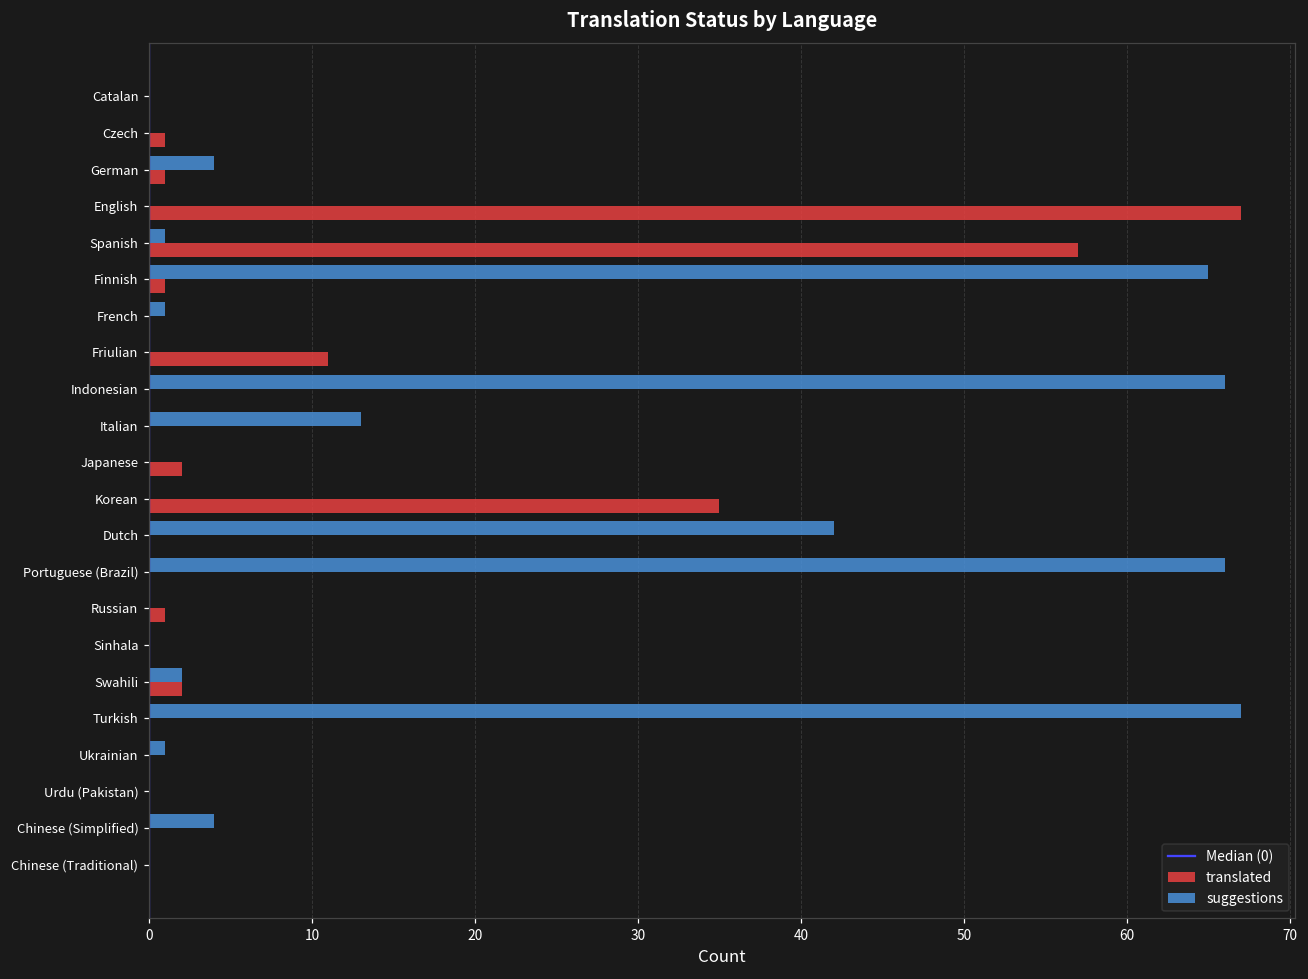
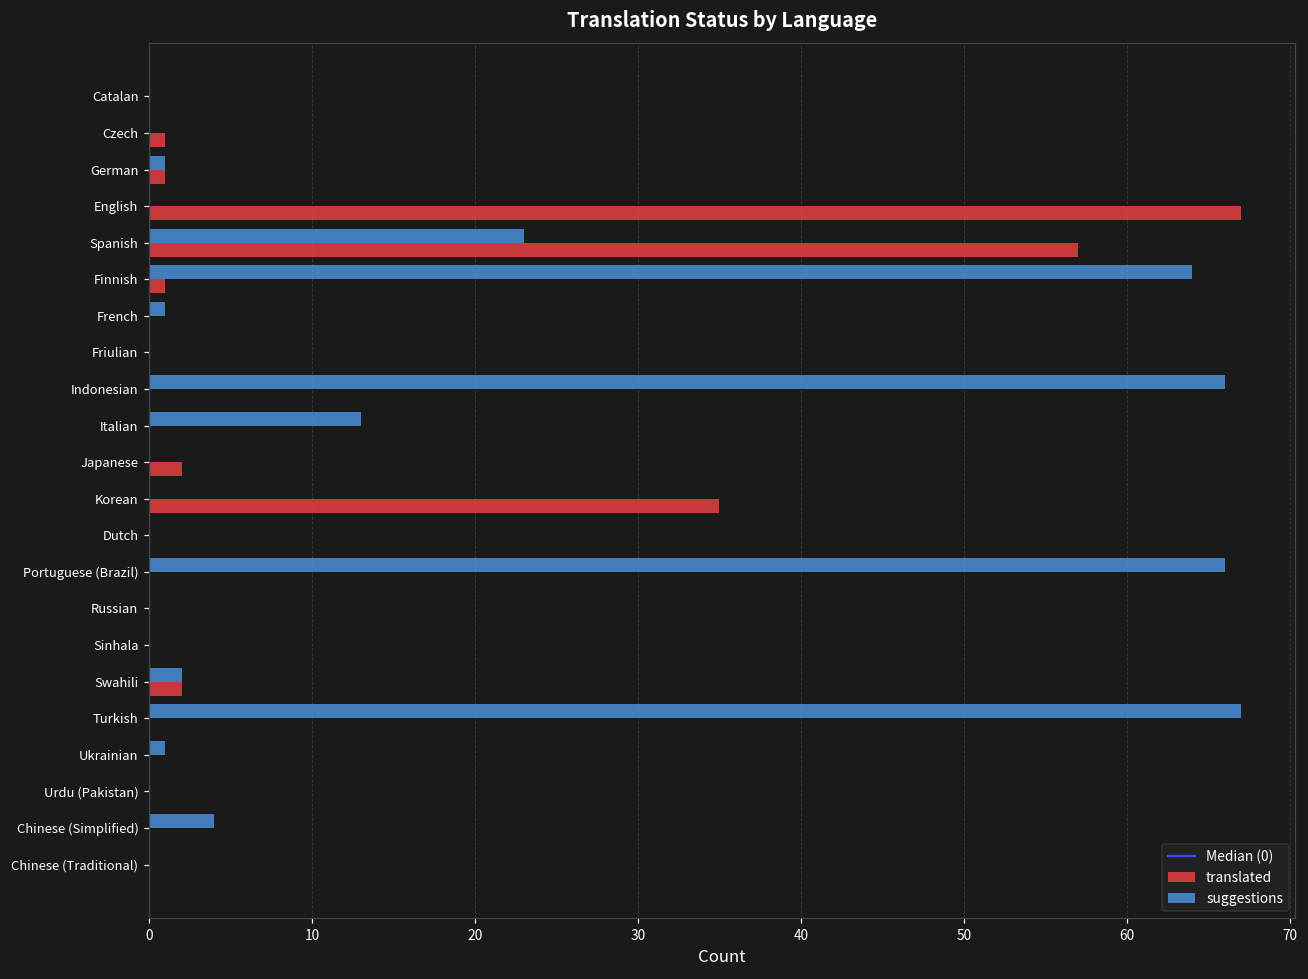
  {
    "translated": {
      "Catalan": 0,
      "Czech": 1,
      "German": 1,
      "English": 67,
      "Spanish": 57,
      "Finnish": 1,
      "French": 0,
-     "Friulian": 11,
+     "Friulian": 0,
      "Indonesian": 0,
      "Italian": 0,
      "Japanese": 2,
      "Korean": 35,
      "Dutch": 0,
      "Portuguese (Brazil)": 0,
-     "Russian": 1,
+     "Russian": 0,
      "Sinhala": 0,
      "Swahili": 2,
      "Turkish": 0,
      "Ukrainian": 0,
      "Urdu (Pakistan)": 0,
      "Chinese (Simplified)": 0,
      "Chinese (Traditional)": 0
    },
    "suggestions": {
      "Catalan": 0,
      "Czech": 0,
-     "German": 4,
+     "German": 1,
      "English": 0,
-     "Spanish": 1,
-     "Finnish": 65,
+     "Spanish": 23,
+     "Finnish": 64,
      "French": 1,
      "Friulian": 0,
      "Indonesian": 66,
      "Italian": 13,
      "Japanese": 0,
      "Korean": 0,
-     "Dutch": 42,
+     "Dutch": 0,
      "Portuguese (Brazil)": 66,
      "Russian": 0,
      "Sinhala": 0,
      "Swahili": 2,
      "Turkish": 67,
      "Ukrainian": 1,
      "Urdu (Pakistan)": 0,
      "Chinese (Simplified)": 4,
      "Chinese (Traditional)": 0
    }
  }
